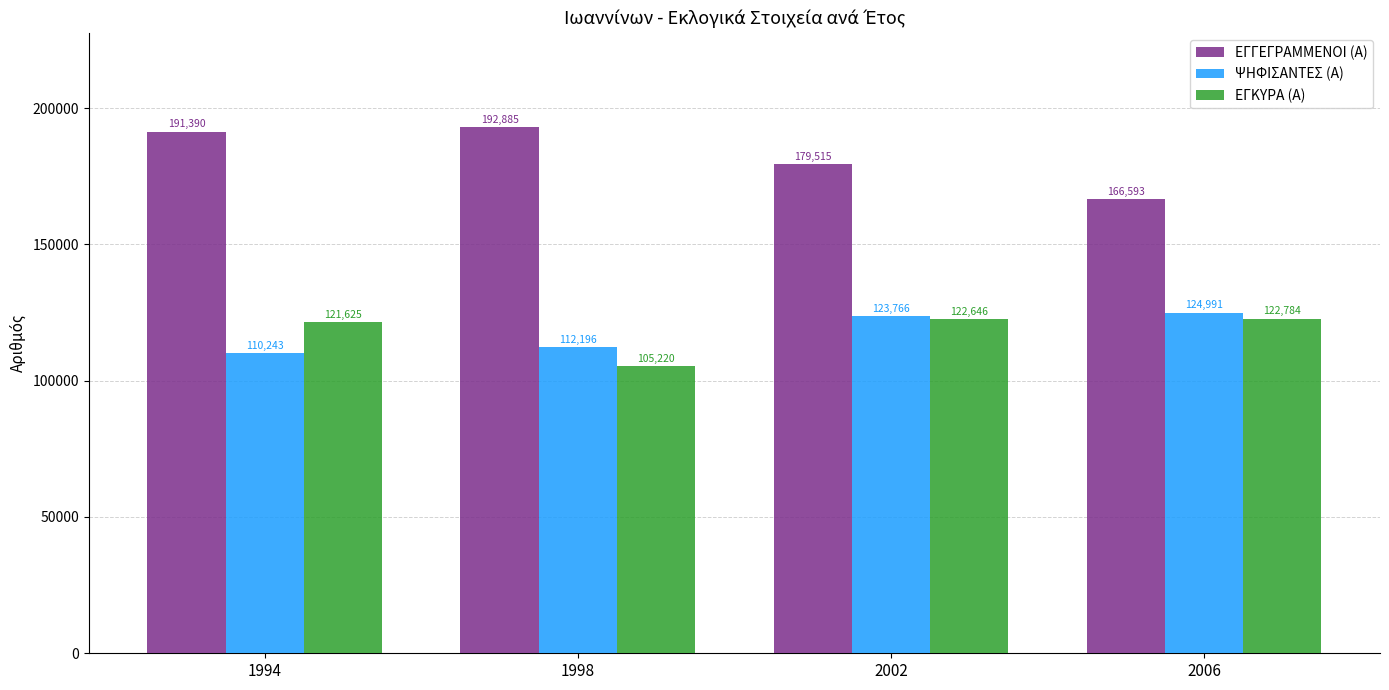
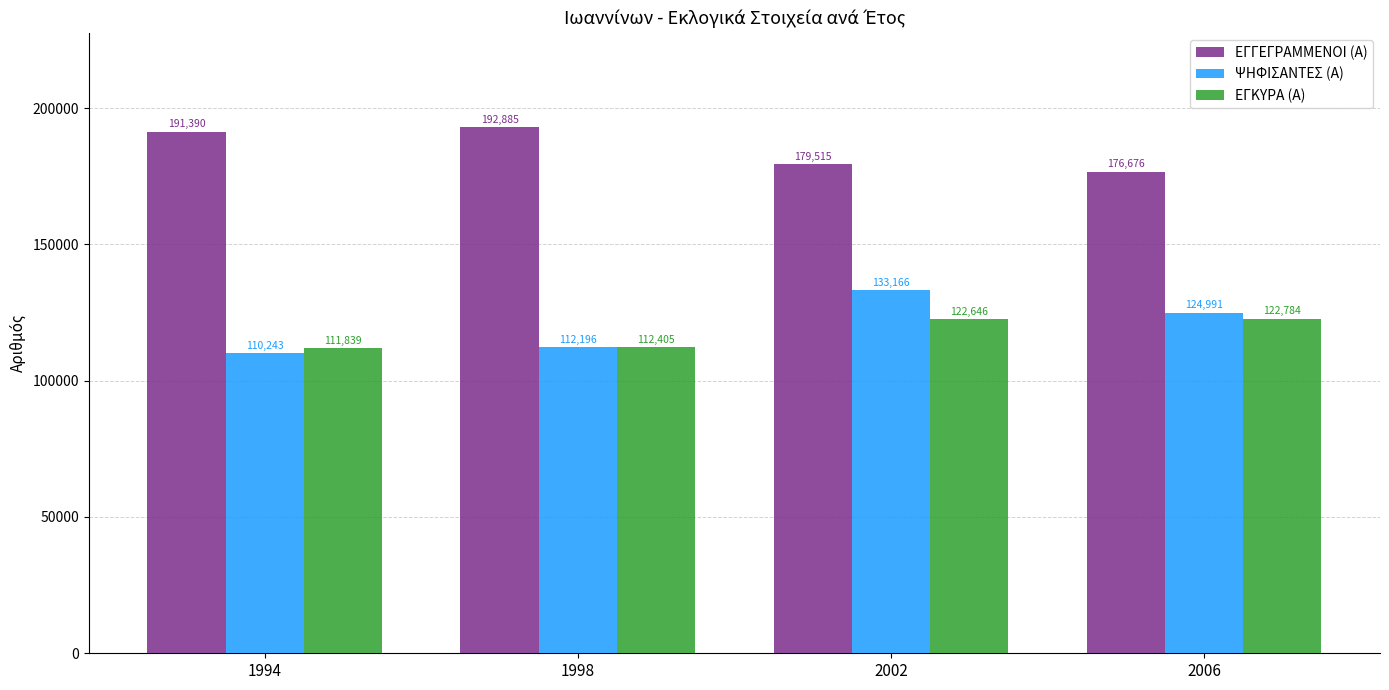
  {
    "ΕΓΓΕΓΡΑΜΜΕΝΟΙ (Α)": {
      "1994": "191,390",
      "1998": "192,885",
      "2002": "179,515",
-     "2006": "166,593"
+     "2006": "176,676"
    },
    "ΨΗΦΙΣΑΝΤΕΣ (Α)": {
      "1994": "110,243",
      "1998": "112,196",
-     "2002": "123,766",
+     "2002": "133,166",
      "2006": "124,991"
    },
    "ΕΓΚΥΡΑ (Α)": {
-     "1994": "121,625",
-     "1998": "105,220",
+     "1994": "111,839",
+     "1998": "112,405",
      "2002": "122,646",
      "2006": "122,784"
    }
  }
